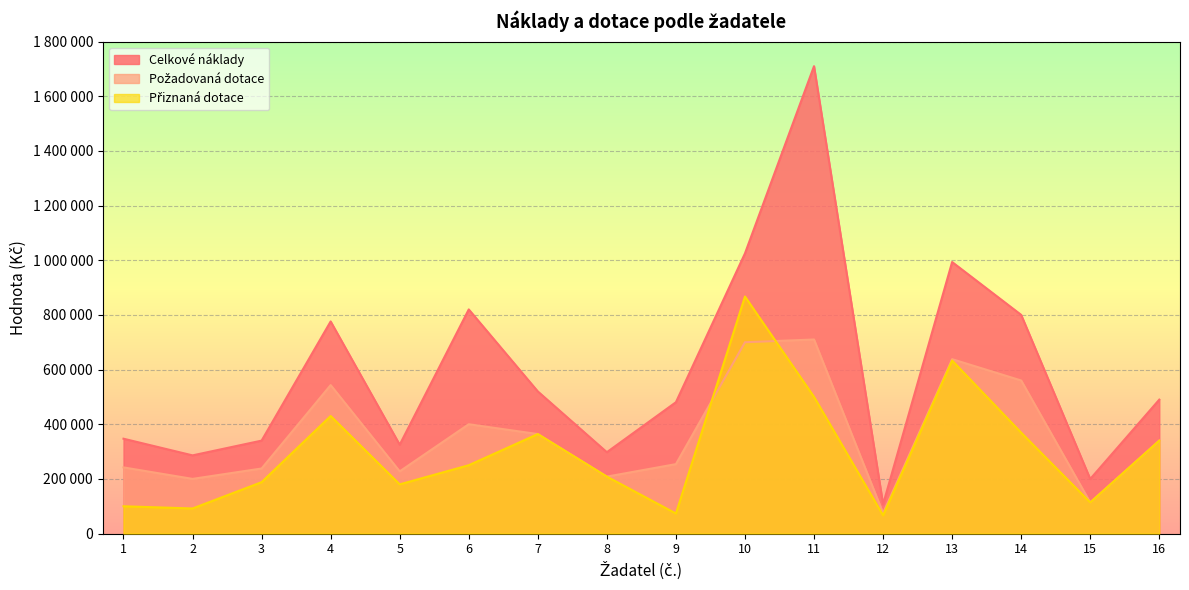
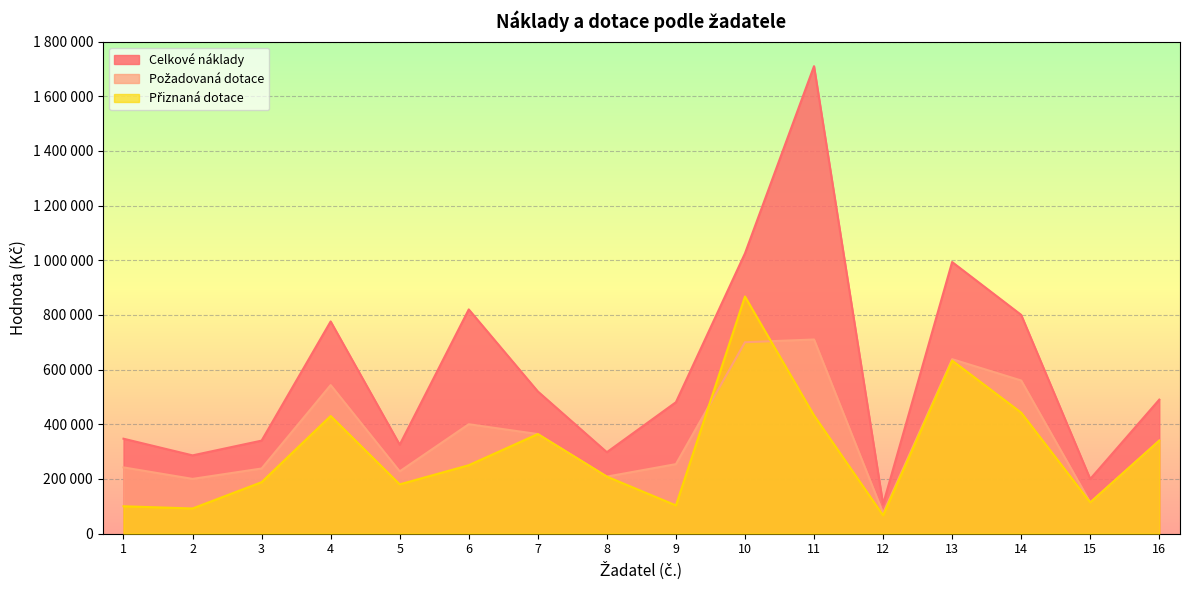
  {
    "Přiznaná dotace": {
      "1": 100000,
      "2": 90000,
      "3": 190000,
      "4": 430000,
      "5": 180000,
      "6": 250000,
-     "9": 70000,
+     "9": 100000,
      "10": 870000,
-     "11": 500000,
-     "14": 370000
+     "11": 430000,
+     "14": 440000
    }
  }
